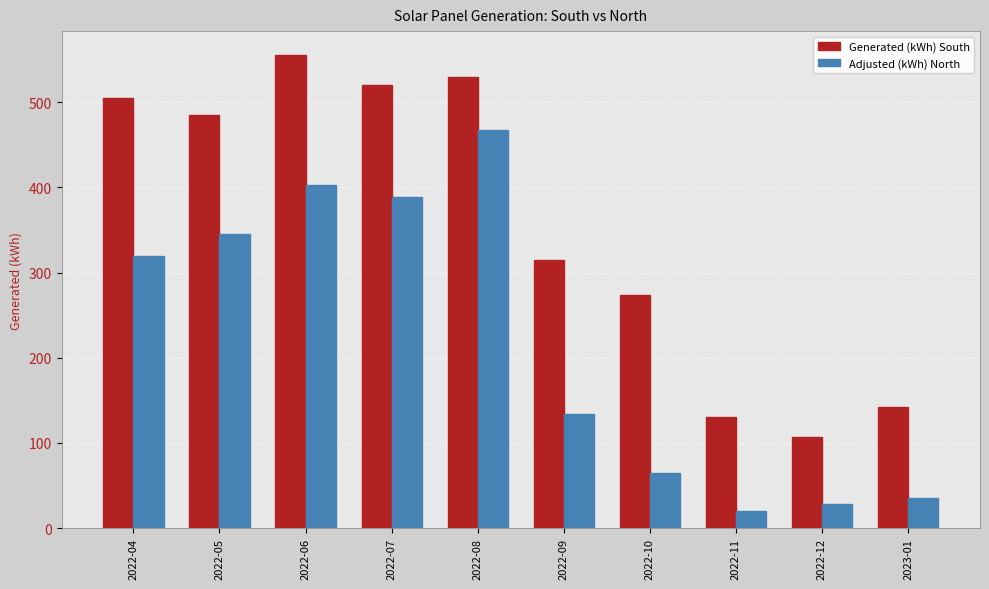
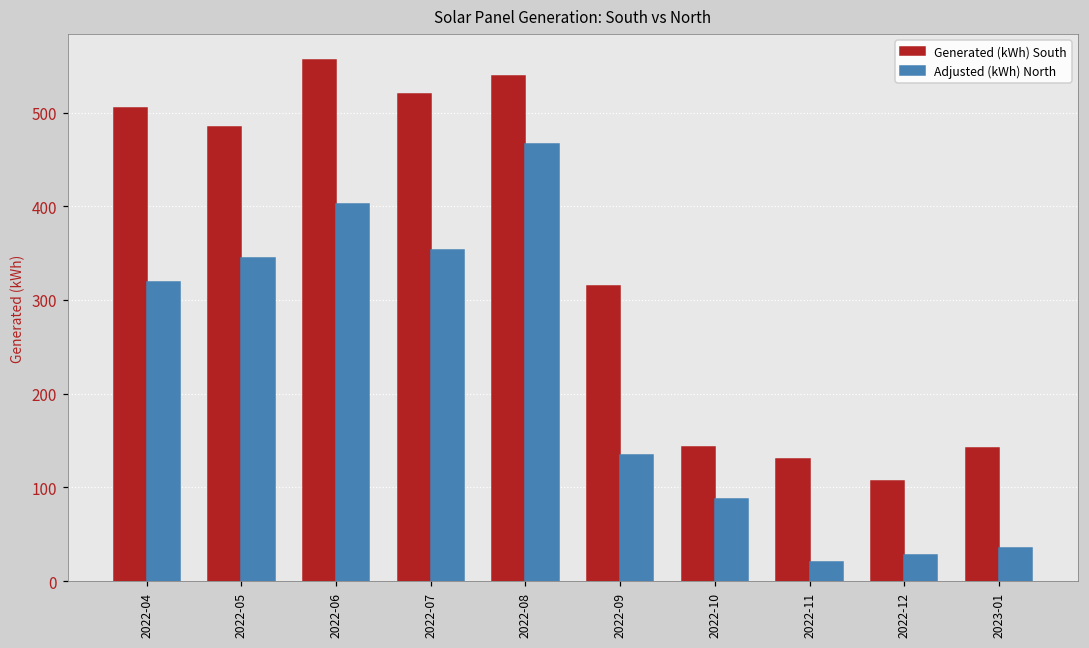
  {
    "Generated (kWh) South": {
      "2022-04": 510,
      "2022-05": 480,
      "2022-06": 560,
      "2022-07": 520,
-     "2022-08": 530,
+     "2022-08": 540,
      "2022-09": 310,
-     "2022-10": 270,
+     "2022-10": 140,
      "2022-11": 130,
      "2022-12": 110,
      "2023-01": 140
    },
    "Adjusted (kWh) North": {
      "2022-04": 320,
      "2022-05": 350,
      "2022-06": 400,
-     "2022-07": 390,
+     "2022-07": 350,
      "2022-08": 470,
      "2022-09": 130,
-     "2022-10": 60,
+     "2022-10": 90,
      "2022-11": 20,
      "2022-12": 30,
      "2023-01": 30
    }
  }
